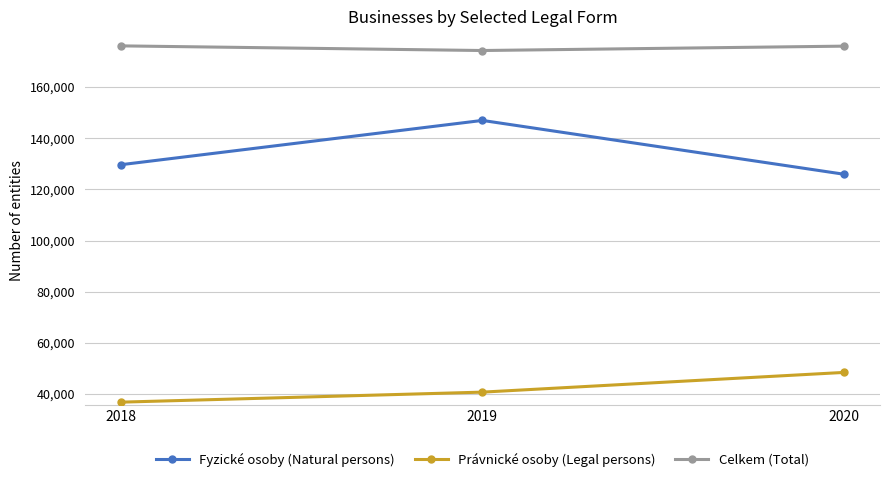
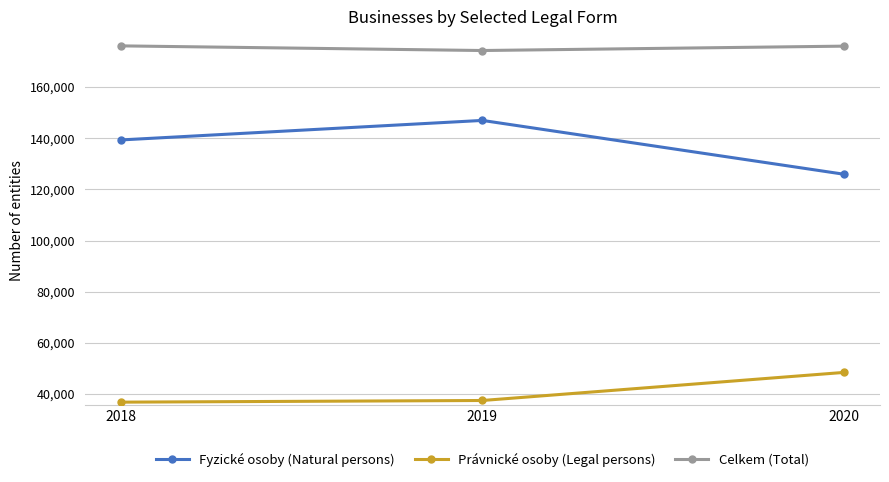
  {
    "Fyzické osoby (Natural persons)": {
-     "2018": "130,000",
+     "2018": "139,000",
      "2019": "147,000",
      "2020": "126,000"
    },
    "Právnické osoby (Legal persons)": {
      "2018": "37,000",
-     "2019": "41,000",
+     "2019": "37,000",
      "2020": "48,000"
    },
    "Celkem (Total)": {
      "2018": "176,000",
      "2019": "174,000",
      "2020": "176,000"
    }
  }
